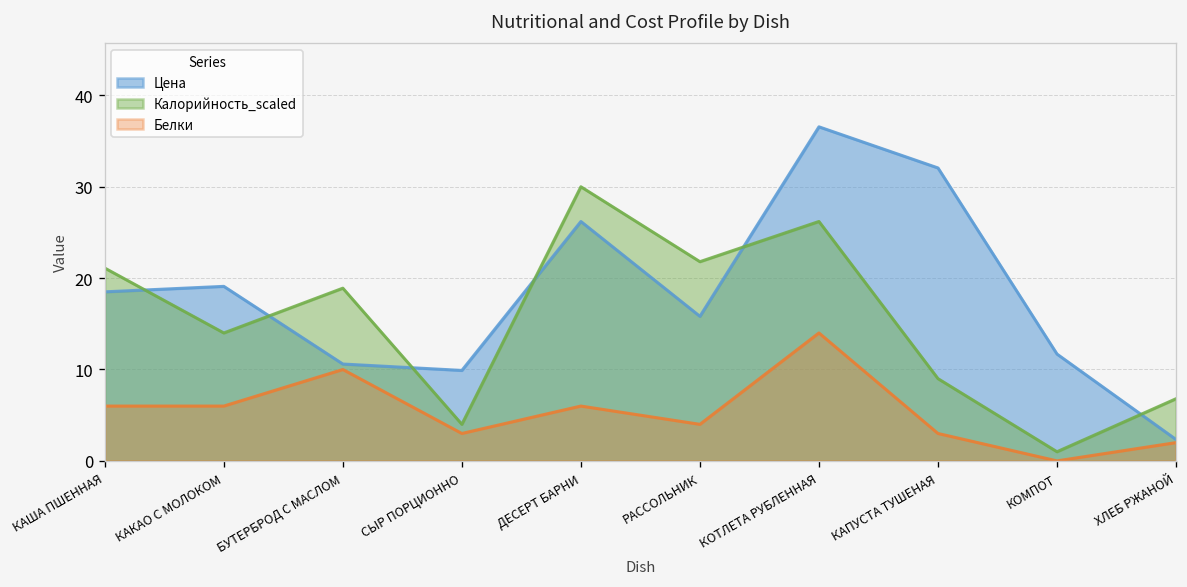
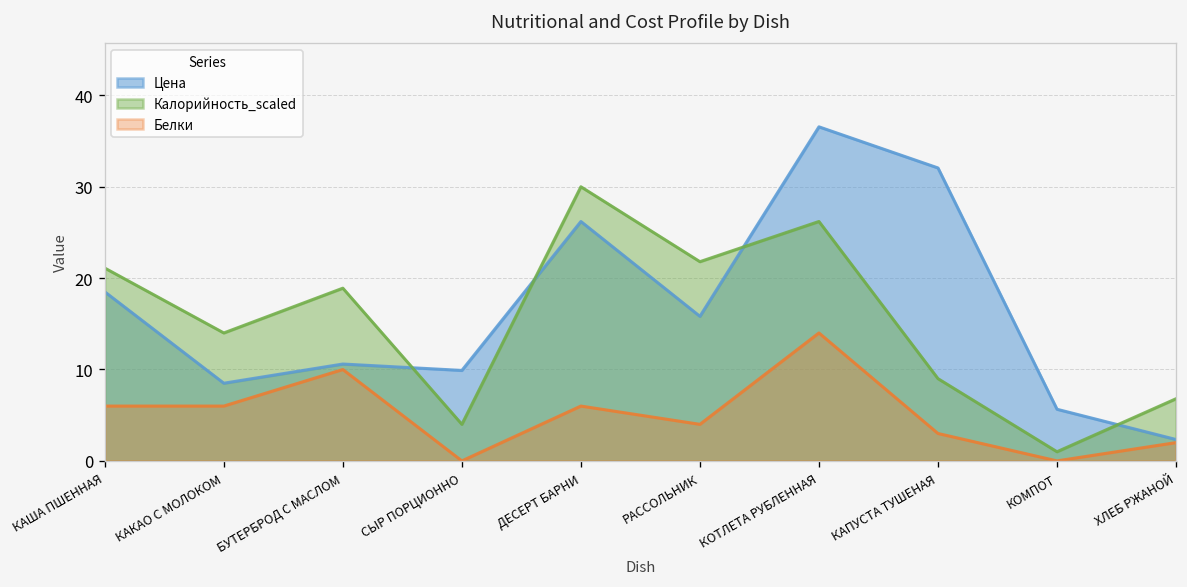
  {
    "Цена": {
      "КАША ПШЕННАЯ": 19,
-     "КАКАО С МОЛОКОМ": 19,
+     "КАКАО С МОЛОКОМ": 9,
      "БУТЕРБРОД С МАСЛОМ": 11,
      "СЫР ПОРЦИОННО": 10,
      "ДЕСЕРТ БАРНИ": 26,
      "РАССОЛЬНИК": 16,
      "КОТЛЕТА РУБЛЕННАЯ": 37,
      "КАПУСТА ТУШЕНАЯ": 32,
-     "КОМПОТ": 12
+     "КОМПОТ": 6
    },
    "Калорийность_scaled": {
      "КАША ПШЕННАЯ": 21,
      "КАКАО С МОЛОКОМ": 14,
      "БУТЕРБРОД С МАСЛОМ": 19,
      "СЫР ПОРЦИОННО": 4,
      "ДЕСЕРТ БАРНИ": 30,
      "РАССОЛЬНИК": 22,
      "КОТЛЕТА РУБЛЕННАЯ": 26,
      "КАПУСТА ТУШЕНАЯ": 9,
      "КОМПОТ": 1,
      "ХЛЕБ РЖАНОЙ": 7
    },
    "Белки": {
      "КАША ПШЕННАЯ": 6,
      "КАКАО С МОЛОКОМ": 6,
      "БУТЕРБРОД С МАСЛОМ": 10,
-     "СЫР ПОРЦИОННО": 3,
+     "СЫР ПОРЦИОННО": 0,
      "ДЕСЕРТ БАРНИ": 6,
      "РАССОЛЬНИК": 4,
      "КОТЛЕТА РУБЛЕННАЯ": 14,
      "КАПУСТА ТУШЕНАЯ": 3,
      "КОМПОТ": 0
    }
  }
